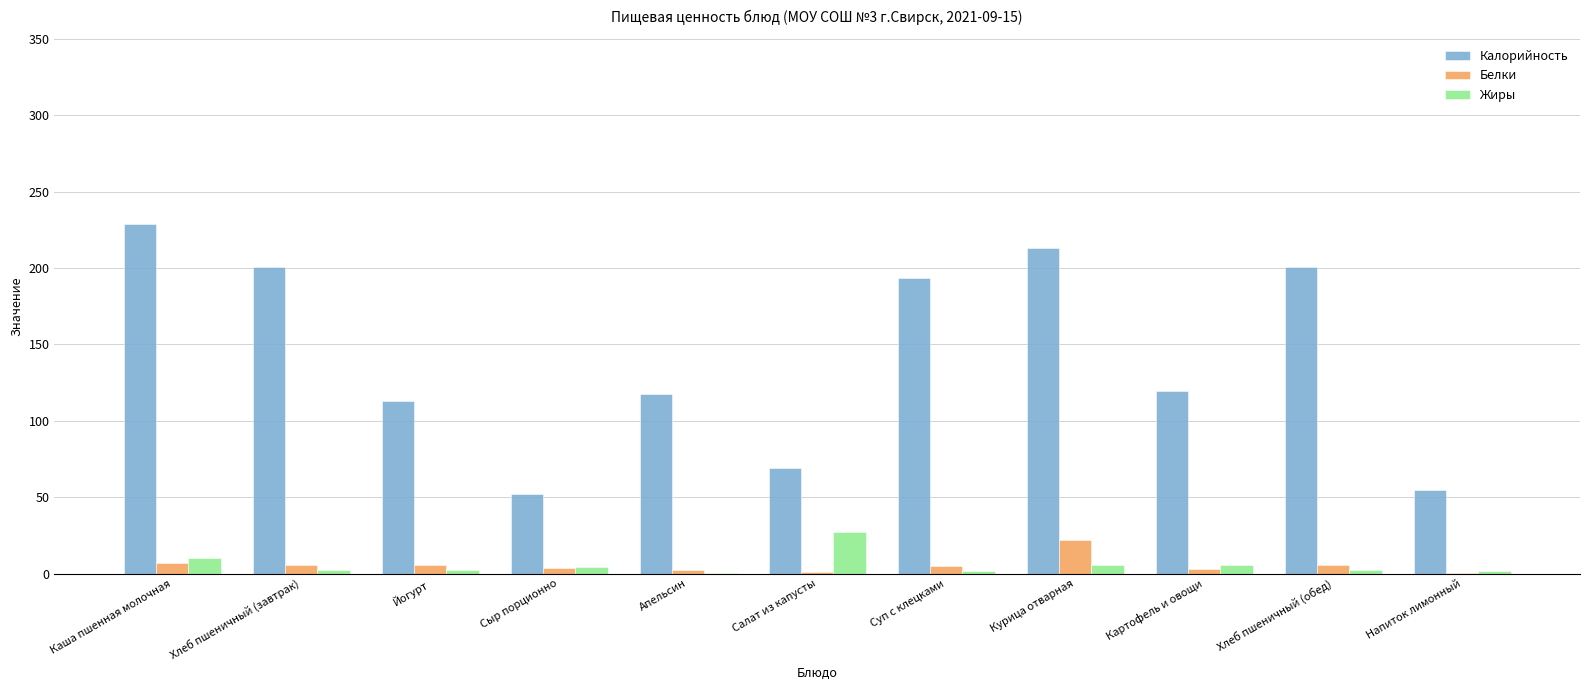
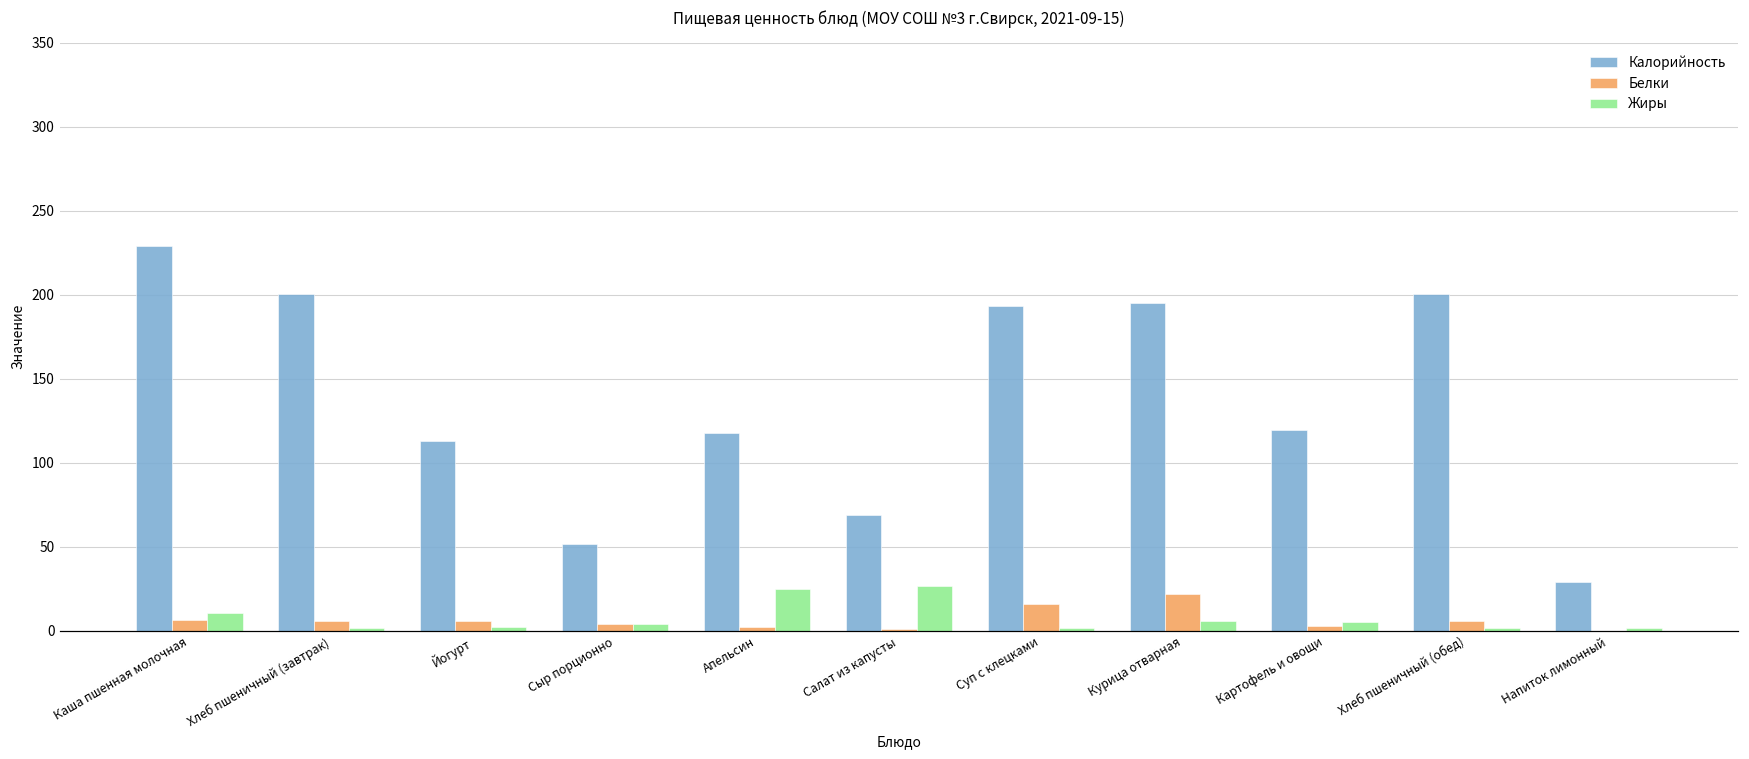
  {
    "Калорийность": {
      "Каша пшенная молочная": 229,
      "Хлеб пшеничный (завтрак)": 201,
      "Йогурт": 113,
      "Сыр порционно": 52,
      "Апельсин": 118,
      "Салат из капусты": 69,
      "Суп с клецками": 193,
-     "Курица отварная": 213,
+     "Курица отварная": 195,
      "Картофель и овощи": 120,
      "Хлеб пшеничный (обед)": 201,
-     "Напиток лимонный": 55
+     "Напиток лимонный": 29
    },
    "Белки": {
      "Каша пшенная молочная": 7,
      "Хлеб пшеничный (завтрак)": 6,
      "Йогурт": 6,
      "Сыр порционно": 4,
      "Апельсин": 2,
-     "Суп с клецками": 5,
+     "Суп с клецками": 16,
      "Курица отварная": 22,
      "Картофель и овощи": 3,
      "Хлеб пшеничный (обед)": 6
    },
    "Жиры": {
      "Каша пшенная молочная": 10,
      "Хлеб пшеничный (завтрак)": 2,
      "Йогурт": 2,
      "Сыр порционно": 4,
-     "Апельсин": 0,
+     "Апельсин": 25,
      "Салат из капусты": 27,
      "Суп с клецками": 2,
      "Курица отварная": 6,
      "Картофель и овощи": 5,
      "Хлеб пшеничный (обед)": 2,
      "Напиток лимонный": 2
    }
  }
